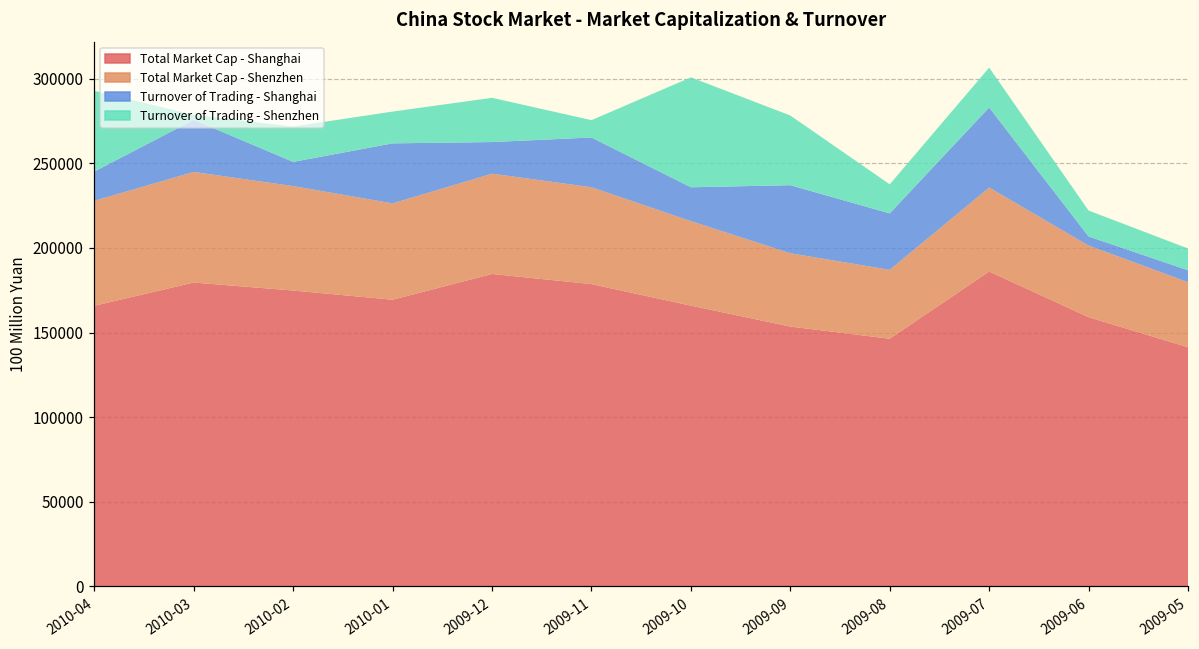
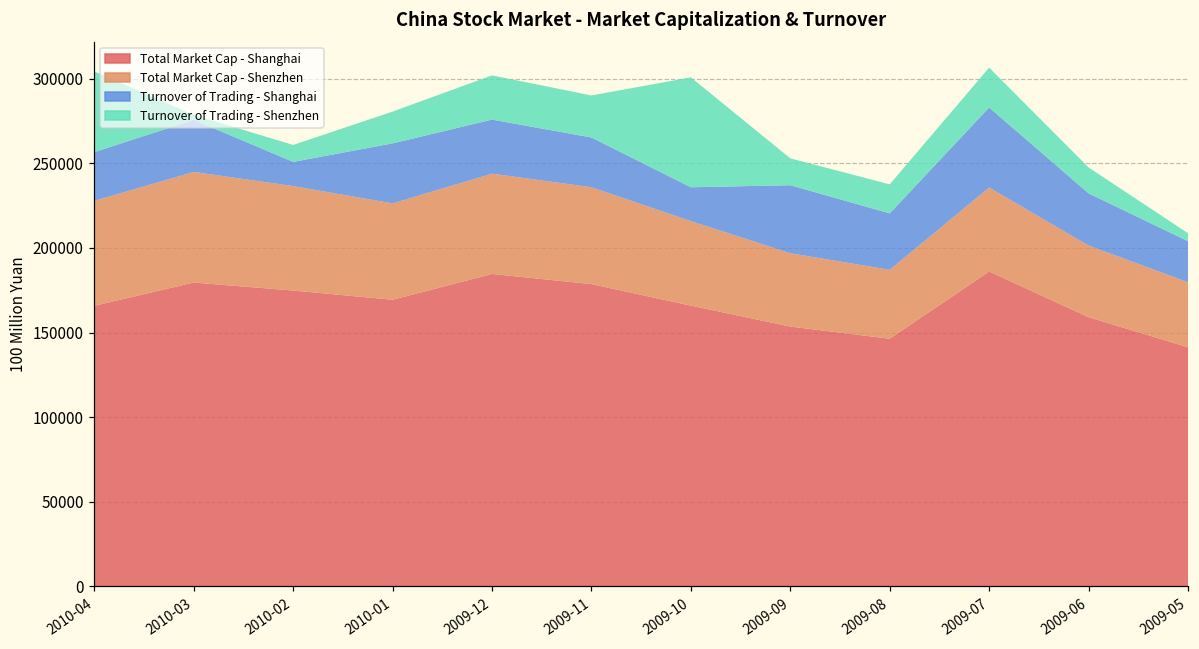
  {
    "Turnover of Trading - Shanghai": {
-     "2010-04": 17000,
+     "2010-04": 29000,
      "2010-02": 14000,
      "2010-01": 35000,
-     "2009-12": 19000,
+     "2009-12": 32000,
      "2009-11": 29000,
      "2009-10": 20000,
      "2009-09": 40000,
      "2009-08": 33000,
      "2009-07": 47000,
-     "2009-06": 5000,
-     "2009-05": 7000
+     "2009-06": 31000,
+     "2009-05": 24000
    },
    "Turnover of Trading - Shenzhen": {
      "2010-04": 48000,
-     "2010-02": 21000,
+     "2010-02": 10000,
      "2010-01": 19000,
      "2009-12": 26000,
-     "2009-11": 10000,
+     "2009-11": 25000,
      "2009-10": 65000,
-     "2009-09": 41000,
+     "2009-09": 16000,
      "2009-08": 17000,
      "2009-07": 24000,
      "2009-06": 15000,
-     "2009-05": 13000
+     "2009-05": 5000
    }
  }
